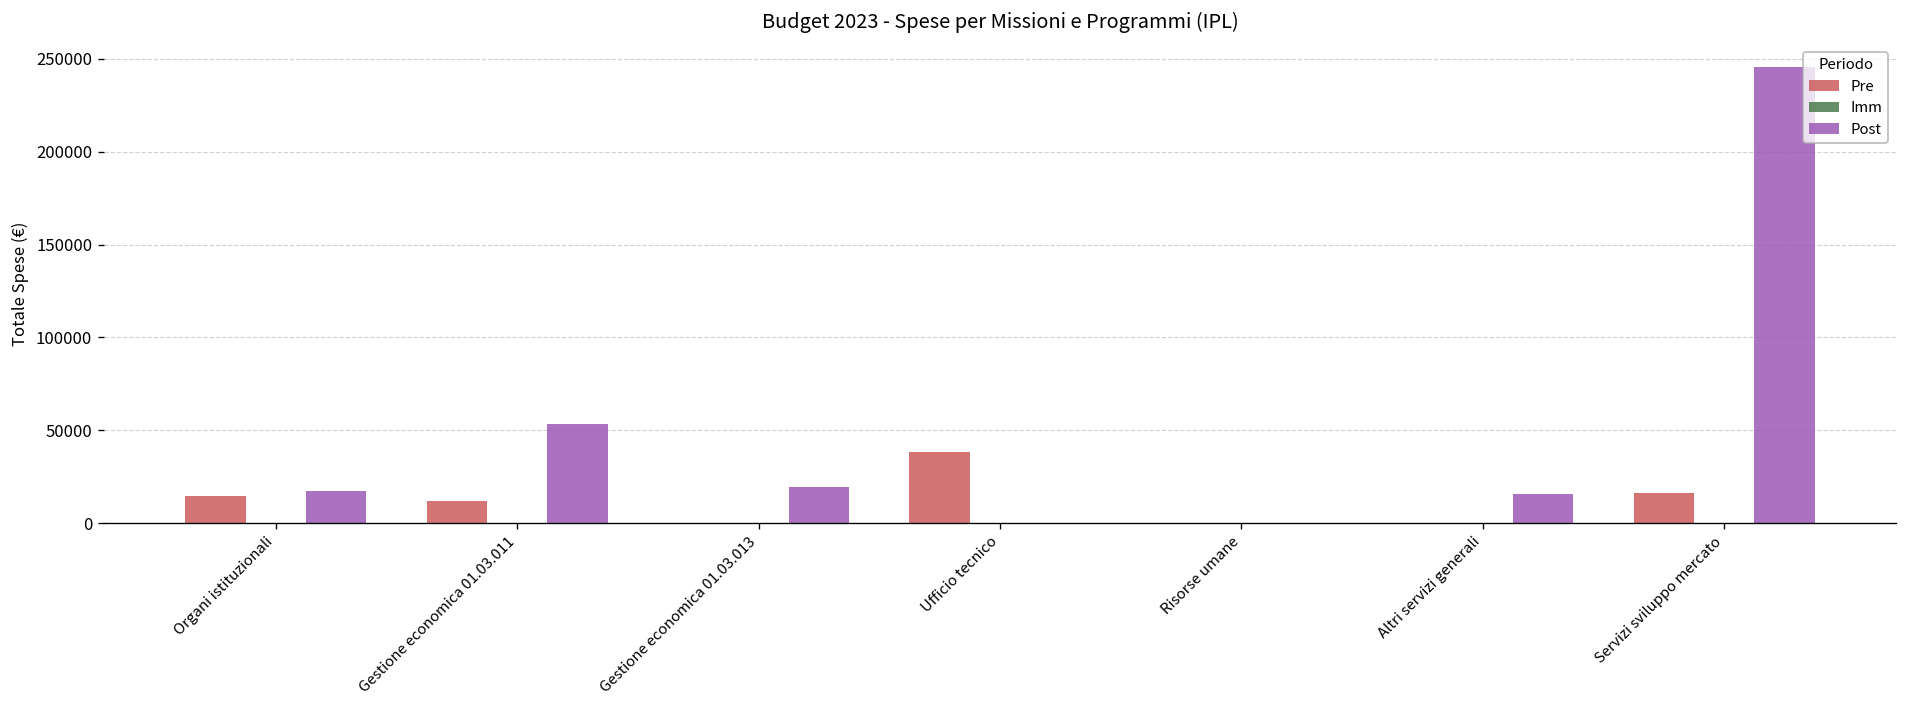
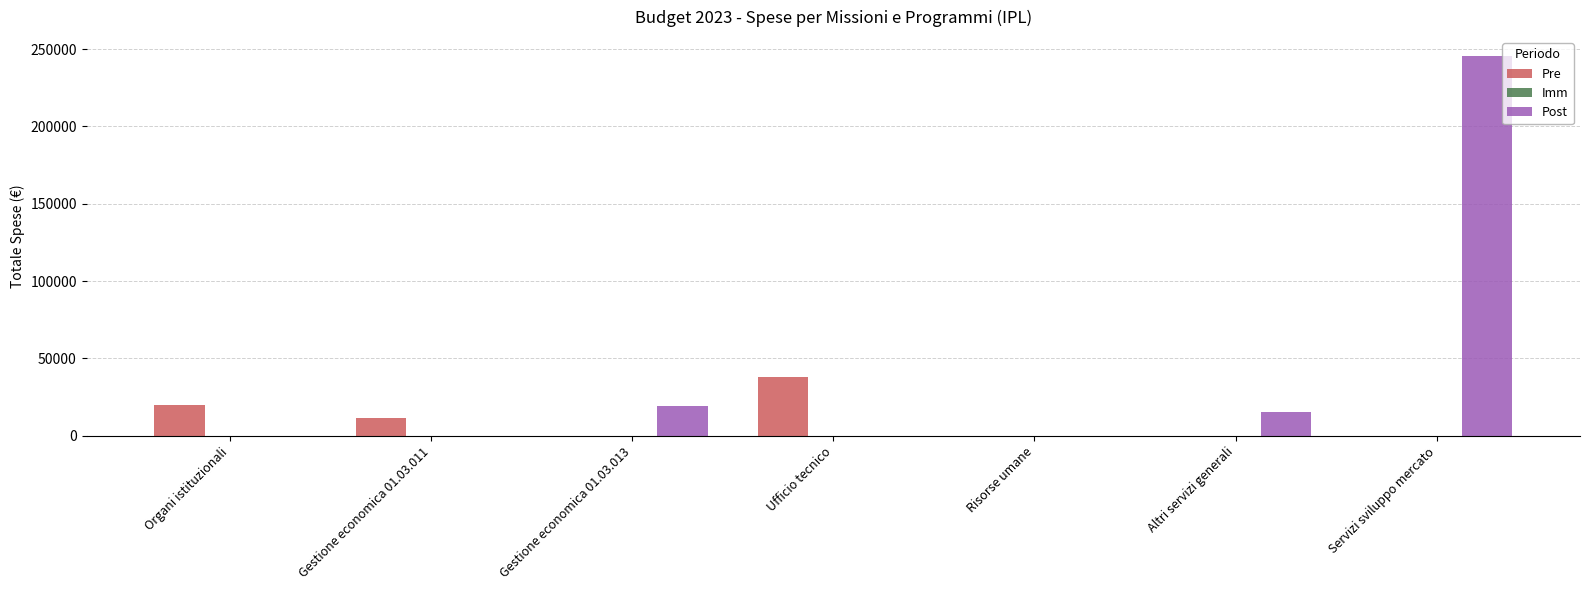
  {
    "Pre": {
-     "Organi istituzionali": 14000,
+     "Organi istituzionali": 20000,
      "Gestione economica 01.03.011": 12000,
      "Gestione economica 01.03.013": 0,
      "Ufficio tecnico": 38000,
      "Risorse umane": 0,
      "Altri servizi generali": 0,
-     "Servizi sviluppo mercato": 16000
+     "Servizi sviluppo mercato": 0
    },
    "Imm": {
      "Organi istituzionali": 0,
      "Gestione economica 01.03.011": 0,
      "Gestione economica 01.03.013": 0,
      "Ufficio tecnico": 0,
      "Risorse umane": 0,
      "Altri servizi generali": 0,
      "Servizi sviluppo mercato": 0
    },
    "Post": {
-     "Organi istituzionali": 17000,
-     "Gestione economica 01.03.011": 53000,
+     "Organi istituzionali": 0,
+     "Gestione economica 01.03.011": 0,
      "Gestione economica 01.03.013": 20000,
      "Ufficio tecnico": 0,
      "Risorse umane": 0,
      "Altri servizi generali": 16000,
      "Servizi sviluppo mercato": 246000
    }
  }
